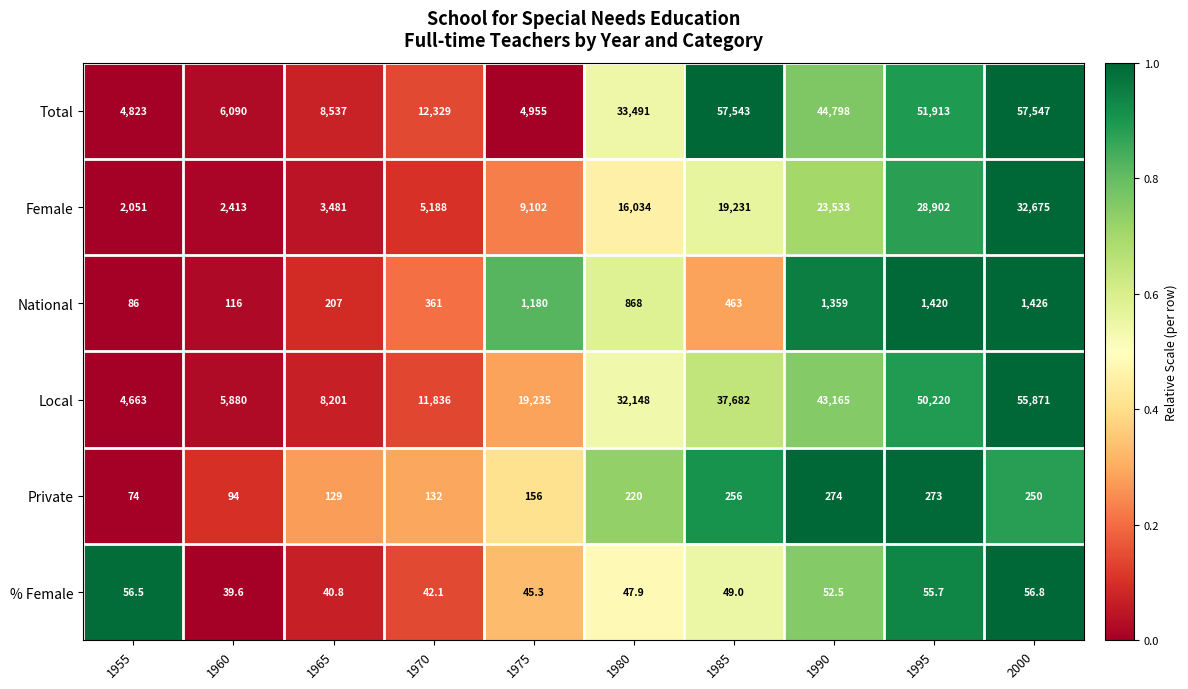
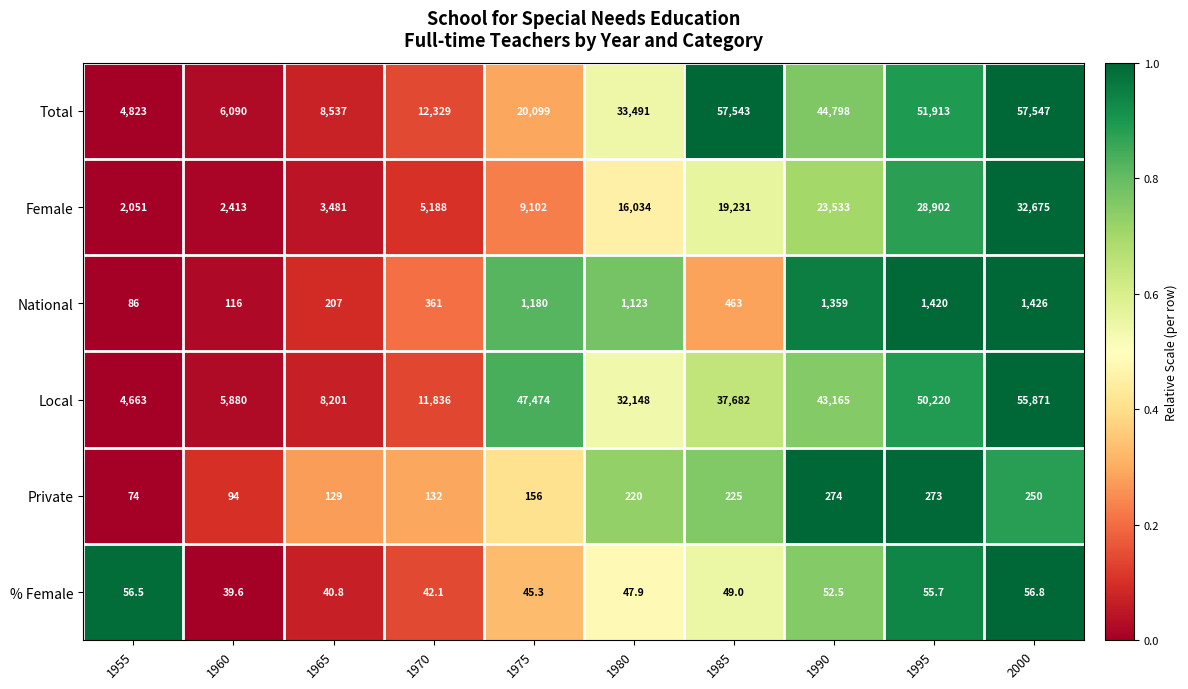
  {
    "Total": {
      "1955": "4,823",
      "1960": "6,090",
      "1965": "8,537",
      "1970": "12,329",
-     "1975": "4,955",
+     "1975": "20,099",
      "1980": "33,491",
      "1985": "57,543",
      "1990": "44,798",
      "1995": "51,913",
      "2000": "57,547"
    },
    "Female": {
      "1955": "2,051",
      "1960": "2,413",
      "1965": "3,481",
      "1970": "5,188",
      "1975": "9,102",
      "1980": "16,034",
      "1985": "19,231",
      "1990": "23,533",
      "1995": "28,902",
      "2000": "32,675"
    },
    "National": {
      "1955": "86",
      "1960": "116",
      "1965": "207",
      "1970": "361",
      "1975": "1,180",
-     "1980": "868",
+     "1980": "1,123",
      "1985": "463",
      "1990": "1,359",
      "1995": "1,420",
      "2000": "1,426"
    },
    "Local": {
      "1955": "4,663",
      "1960": "5,880",
      "1965": "8,201",
      "1970": "11,836",
-     "1975": "19,235",
+     "1975": "47,474",
      "1980": "32,148",
      "1985": "37,682",
      "1990": "43,165",
      "1995": "50,220",
      "2000": "55,871"
    },
    "Private": {
      "1955": "74",
      "1960": "94",
      "1965": "129",
      "1970": "132",
      "1975": "156",
      "1980": "220",
-     "1985": "256",
+     "1985": "225",
      "1990": "274",
      "1995": "273",
      "2000": "250"
    },
    "% Female": {
      "1955": "56.5",
      "1960": "39.6",
      "1965": "40.8",
      "1970": "42.1",
      "1975": "45.3",
      "1980": "47.9",
      "1985": "49.0",
      "1990": "52.5",
      "1995": "55.7",
      "2000": "56.8"
    }
  }
